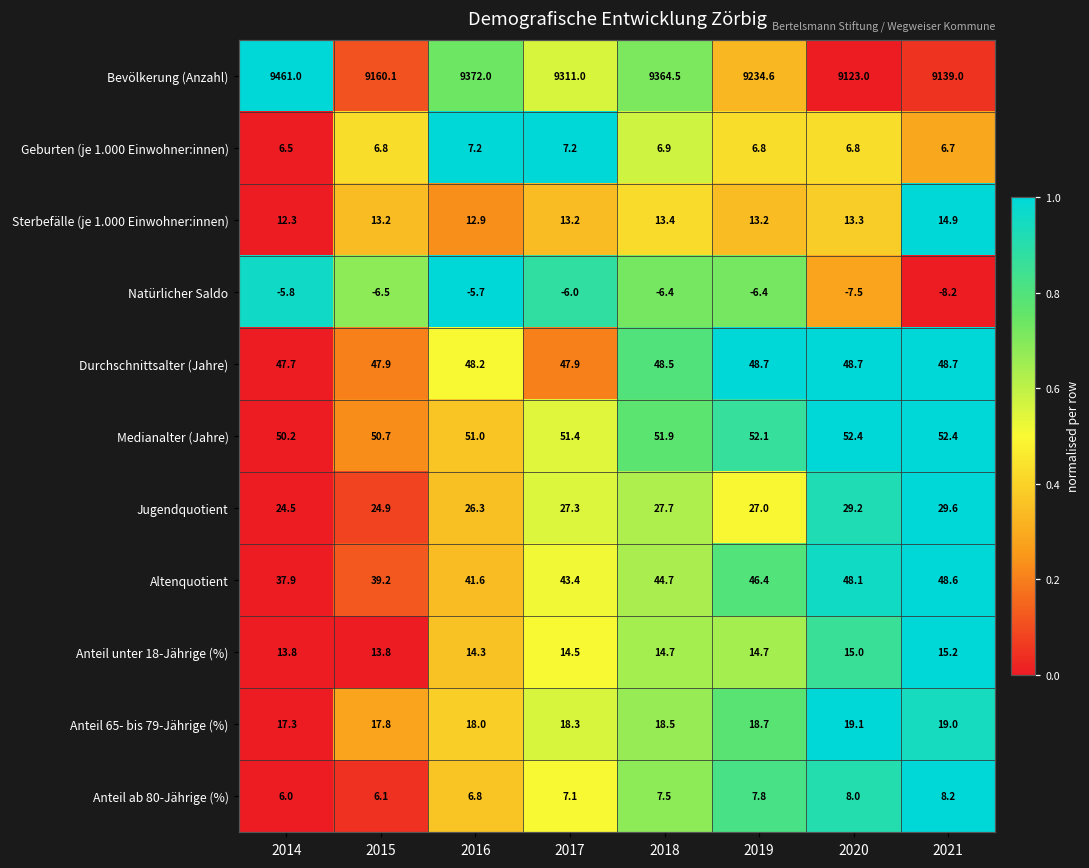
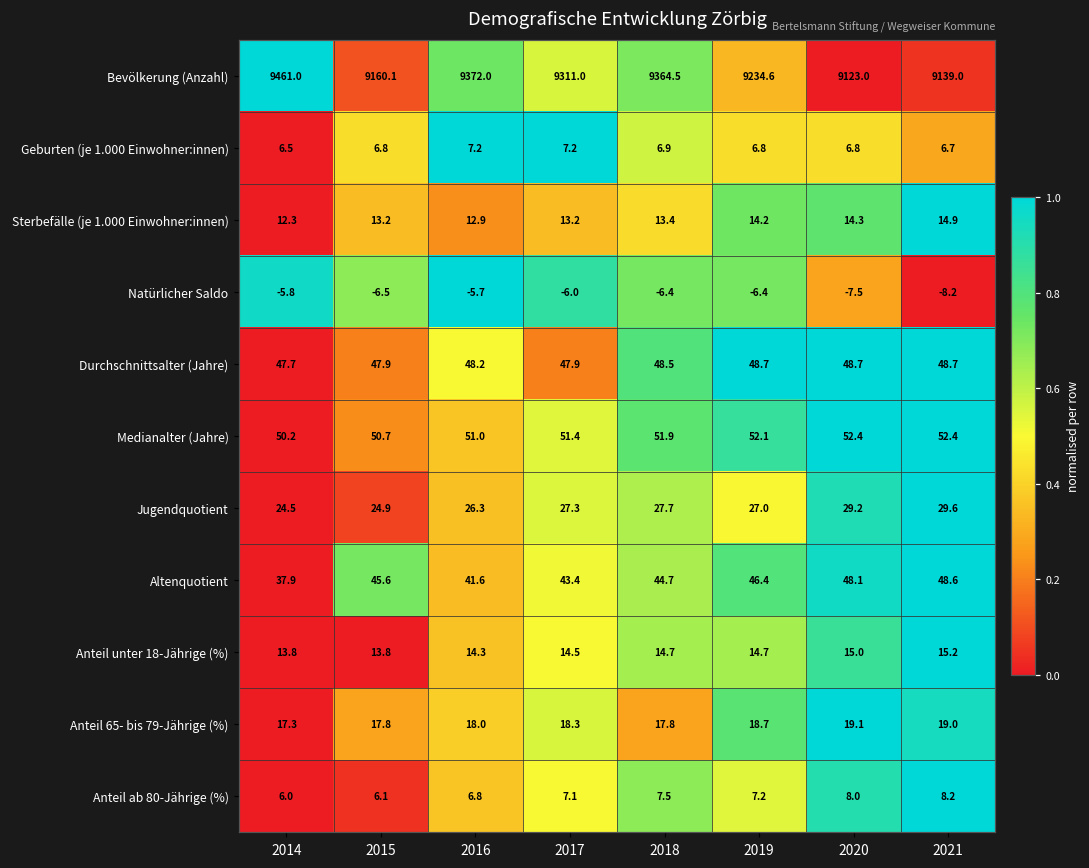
  {
    "Bevölkerung (Anzahl)": {
      "2014": 9461.0,
      "2015": 9160.1,
      "2016": 9372.0,
      "2017": 9311.0,
      "2018": 9364.5,
      "2019": 9234.6,
      "2020": 9123.0,
      "2021": 9139.0
    },
    "Geburten (je 1.000 Einwohner:innen)": {
      "2014": 6.5,
      "2015": 6.8,
      "2016": 7.2,
      "2017": 7.2,
      "2018": 6.9,
      "2019": 6.8,
      "2020": 6.8,
      "2021": 6.7
    },
    "Sterbefälle (je 1.000 Einwohner:innen)": {
      "2014": 12.3,
      "2015": 13.2,
      "2016": 12.9,
      "2017": 13.2,
      "2018": 13.4,
-     "2019": 13.2,
-     "2020": 13.3,
+     "2019": 14.2,
+     "2020": 14.3,
      "2021": 14.9
    },
    "Natürlicher Saldo": {
      "2014": -5.8,
      "2015": -6.5,
      "2016": -5.7,
      "2017": -6.0,
      "2018": -6.4,
      "2019": -6.4,
      "2020": -7.5,
      "2021": -8.2
    },
    "Durchschnittsalter (Jahre)": {
      "2014": 47.7,
      "2015": 47.9,
      "2016": 48.2,
      "2017": 47.9,
      "2018": 48.5,
      "2019": 48.7,
      "2020": 48.7,
      "2021": 48.7
    },
    "Medianalter (Jahre)": {
      "2014": 50.2,
      "2015": 50.7,
      "2016": 51.0,
      "2017": 51.4,
      "2018": 51.9,
      "2019": 52.1,
      "2020": 52.4,
      "2021": 52.4
    },
    "Jugendquotient": {
      "2014": 24.5,
      "2015": 24.9,
      "2016": 26.3,
      "2017": 27.3,
      "2018": 27.7,
      "2019": 27.0,
      "2020": 29.2,
      "2021": 29.6
    },
    "Altenquotient": {
      "2014": 37.9,
-     "2015": 39.2,
+     "2015": 45.6,
      "2016": 41.6,
      "2017": 43.4,
      "2018": 44.7,
      "2019": 46.4,
      "2020": 48.1,
      "2021": 48.6
    },
    "Anteil unter 18-Jährige (%)": {
      "2014": 13.8,
      "2015": 13.8,
      "2016": 14.3,
      "2017": 14.5,
      "2018": 14.7,
      "2019": 14.7,
      "2020": 15.0,
      "2021": 15.2
    },
    "Anteil 65- bis 79-Jährige (%)": {
      "2014": 17.3,
      "2015": 17.8,
      "2016": 18.0,
      "2017": 18.3,
-     "2018": 18.5,
+     "2018": 17.8,
      "2019": 18.7,
      "2020": 19.1,
      "2021": 19.0
    },
    "Anteil ab 80-Jährige (%)": {
      "2014": 6.0,
      "2015": 6.1,
      "2016": 6.8,
      "2017": 7.1,
      "2018": 7.5,
-     "2019": 7.8,
+     "2019": 7.2,
      "2020": 8.0,
      "2021": 8.2
    }
  }
